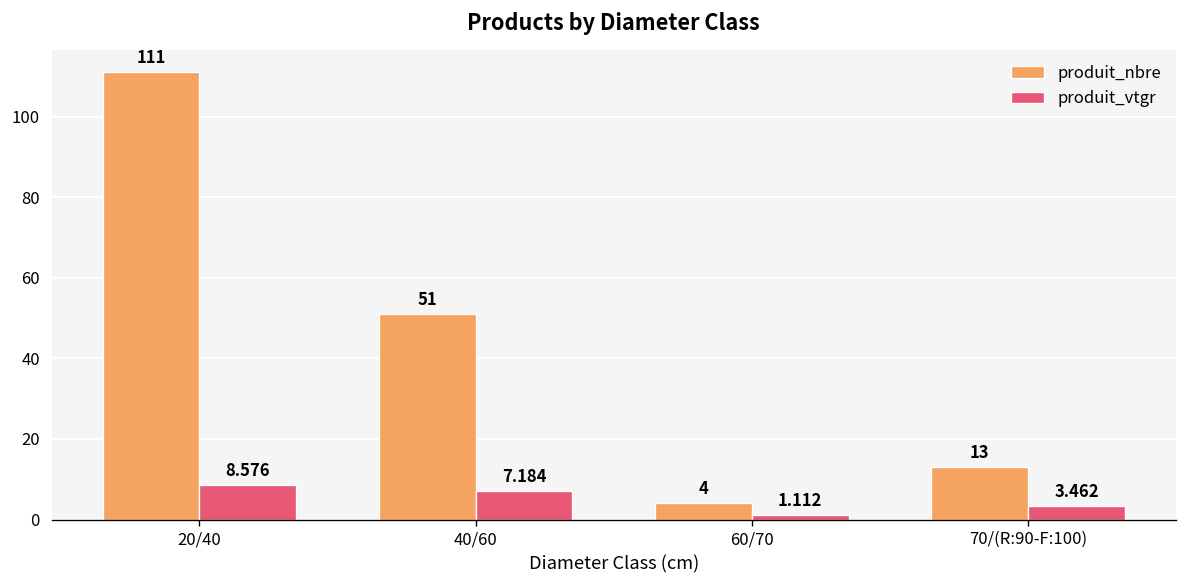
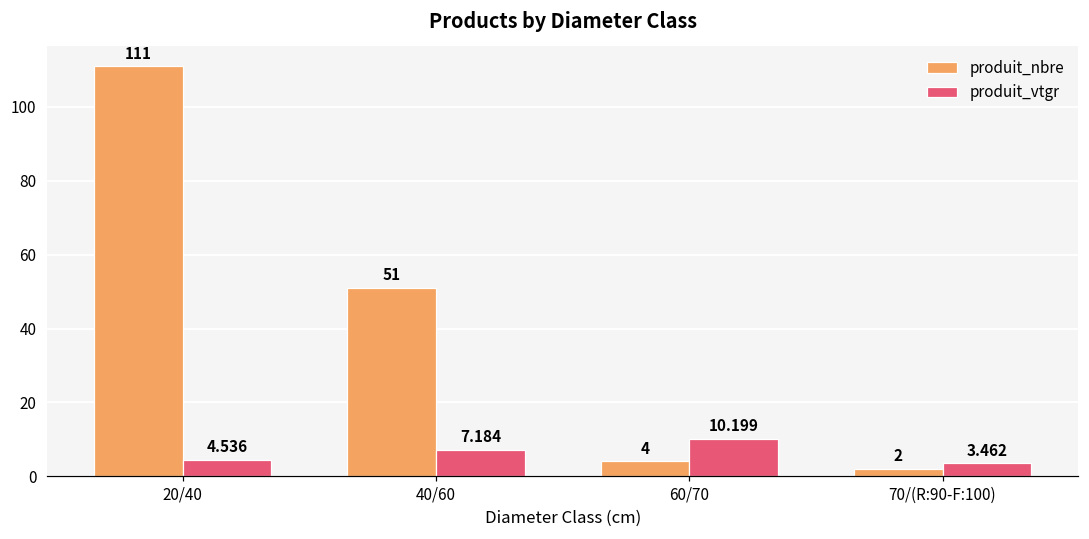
  {
    "produit_nbre": {
      "20/40": 111,
      "40/60": 51,
      "60/70": 4,
-     "70/(R:90-F:100)": 13
+     "70/(R:90-F:100)": 2
    },
    "produit_vtgr": {
-     "20/40": 8.576,
+     "20/40": 4.536,
      "40/60": 7.184,
-     "60/70": 1.112,
+     "60/70": 10.199,
      "70/(R:90-F:100)": 3.462
    }
  }
